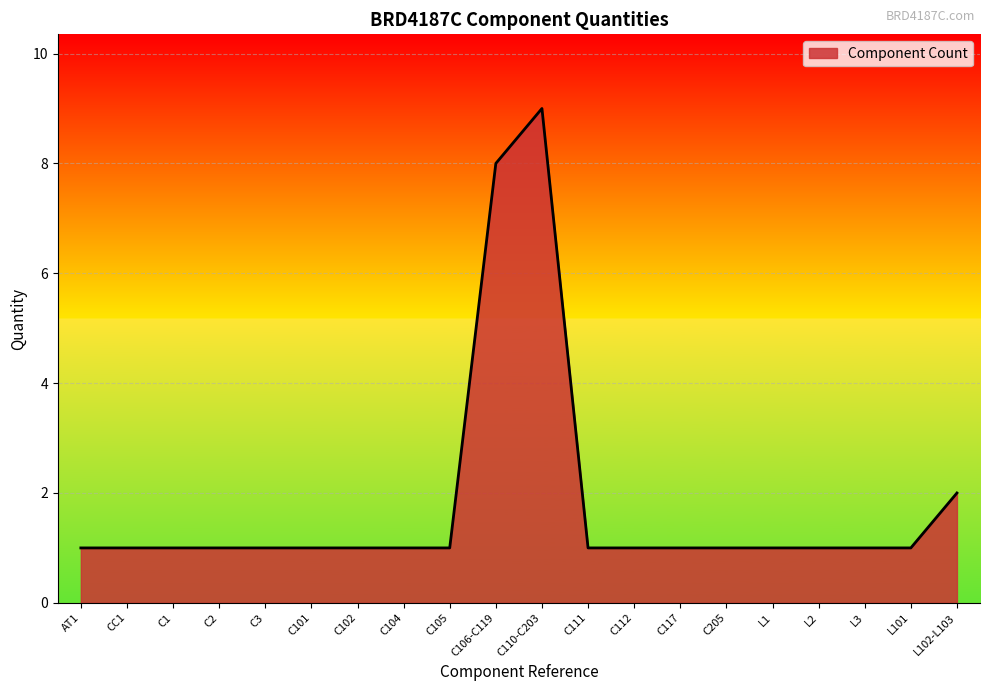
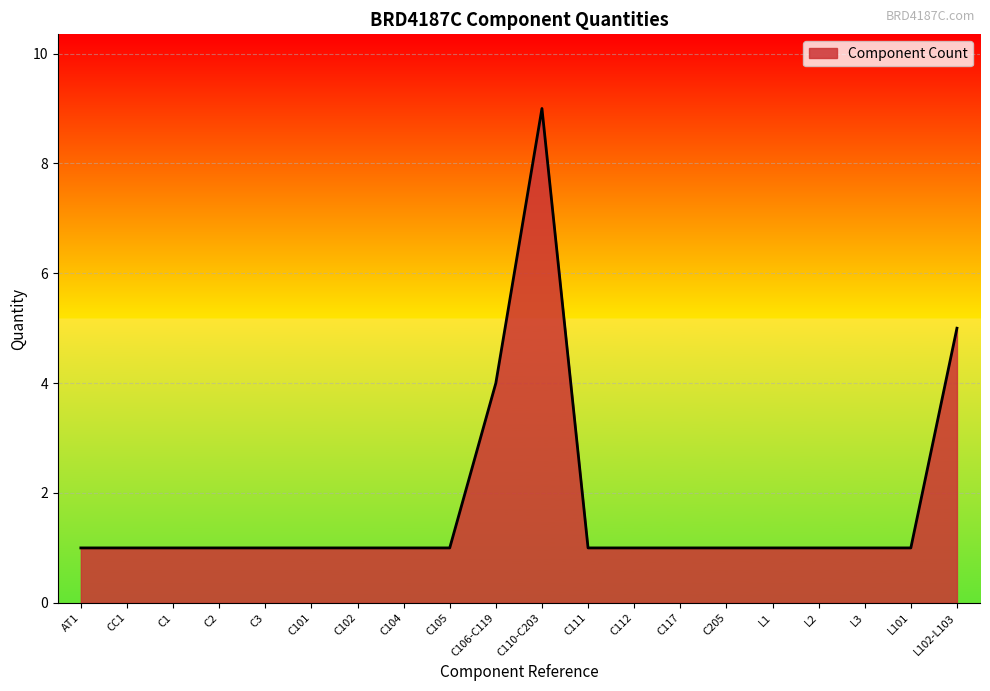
  {
    "AT1": 1,
    "CC1": 1,
    "C1": 1,
    "C2": 1,
    "C3": 1,
    "C101": 1,
    "C102": 1,
    "C104": 1,
    "C105": 1,
-   "C106-C119": 8,
+   "C106-C119": 4,
    "C110-C203": 9,
    "C111": 1,
    "C112": 1,
    "C117": 1,
    "C205": 1,
    "L1": 1,
    "L2": 1,
    "L3": 1,
    "L101": 1,
-   "L102-L103": 2
+   "L102-L103": 5
  }
